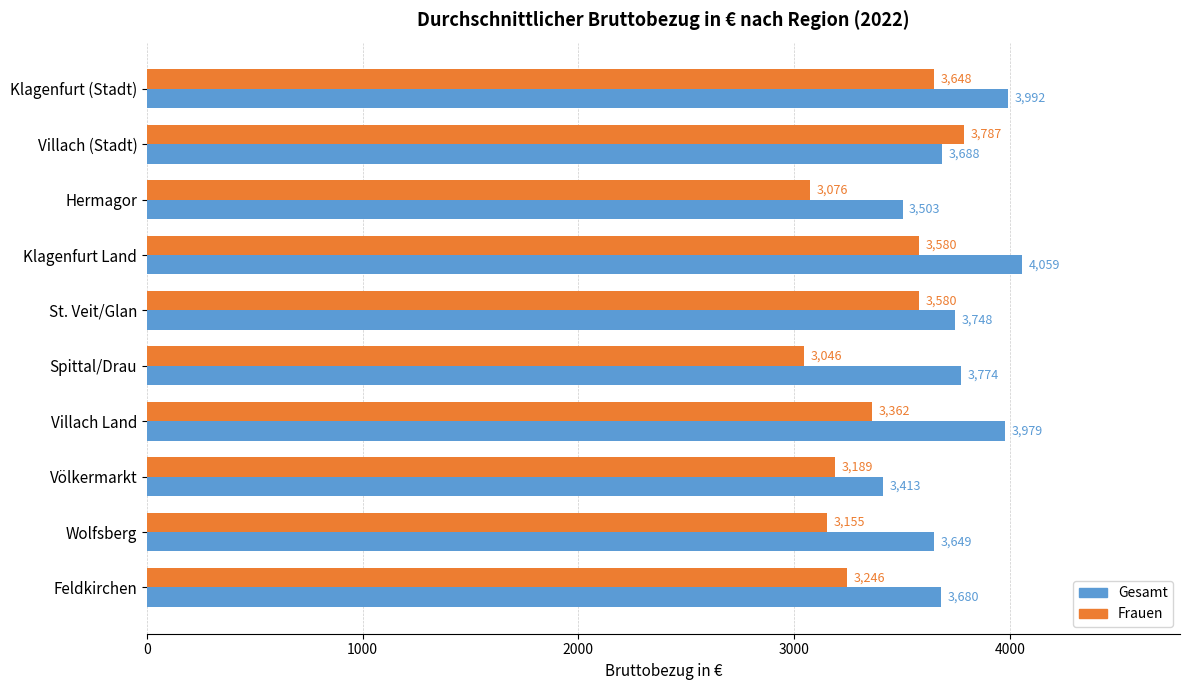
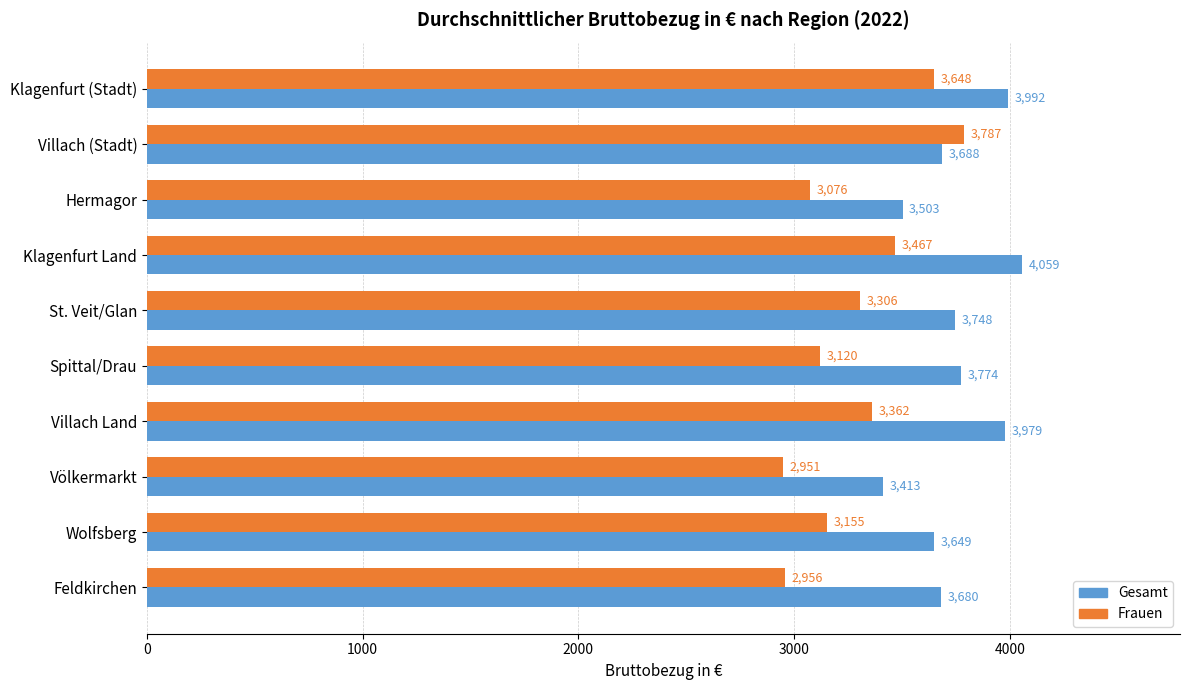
  {
    "Gesamt": {
      "Klagenfurt (Stadt)": "3,992",
      "Villach (Stadt)": "3,688",
      "Hermagor": "3,503",
      "Klagenfurt Land": "4,059",
      "St. Veit/Glan": "3,748",
      "Spittal/Drau": "3,774",
      "Villach Land": "3,979",
      "Völkermarkt": "3,413",
      "Wolfsberg": "3,649",
      "Feldkirchen": "3,680"
    },
    "Frauen": {
      "Klagenfurt (Stadt)": "3,648",
      "Villach (Stadt)": "3,787",
      "Hermagor": "3,076",
-     "Klagenfurt Land": "3,580",
-     "St. Veit/Glan": "3,580",
-     "Spittal/Drau": "3,046",
+     "Klagenfurt Land": "3,467",
+     "St. Veit/Glan": "3,306",
+     "Spittal/Drau": "3,120",
      "Villach Land": "3,362",
-     "Völkermarkt": "3,189",
+     "Völkermarkt": "2,951",
      "Wolfsberg": "3,155",
-     "Feldkirchen": "3,246"
+     "Feldkirchen": "2,956"
    }
  }
